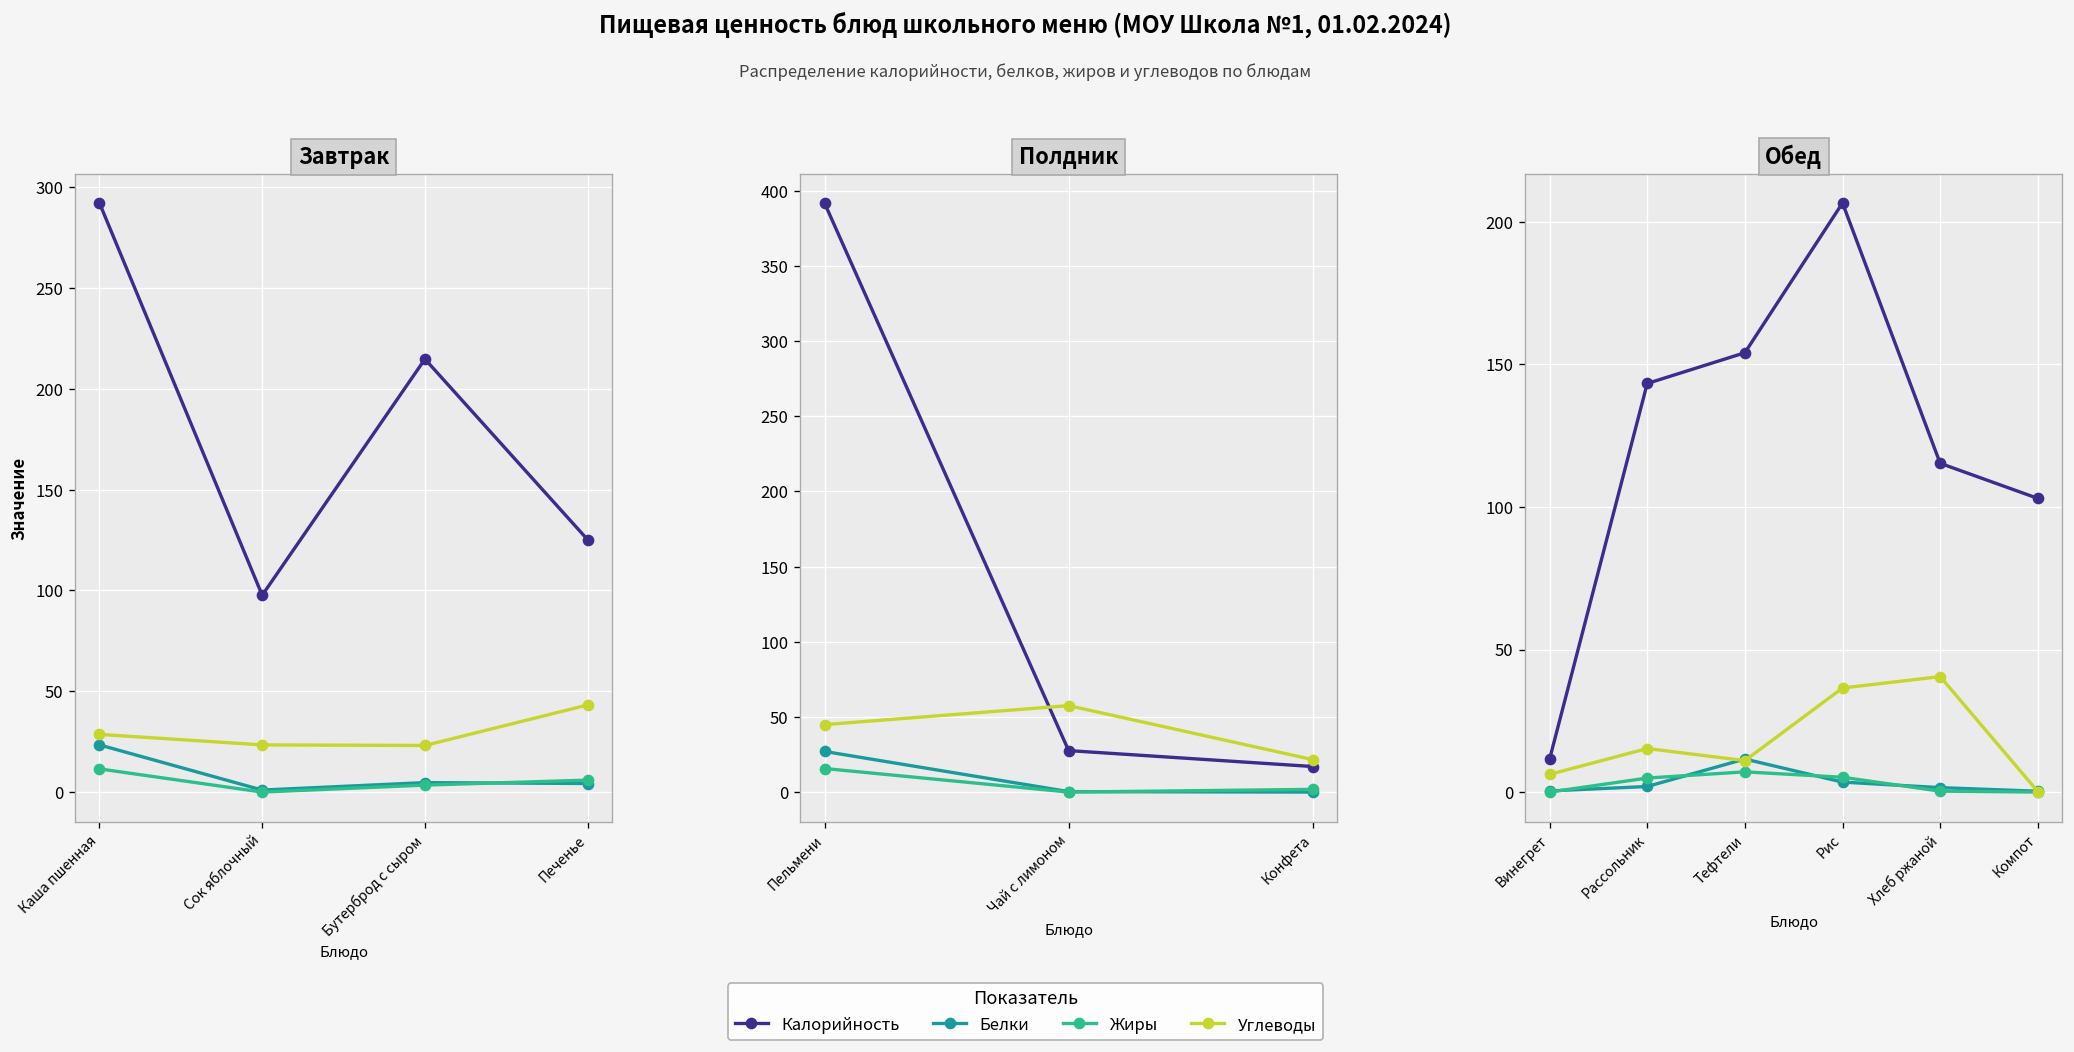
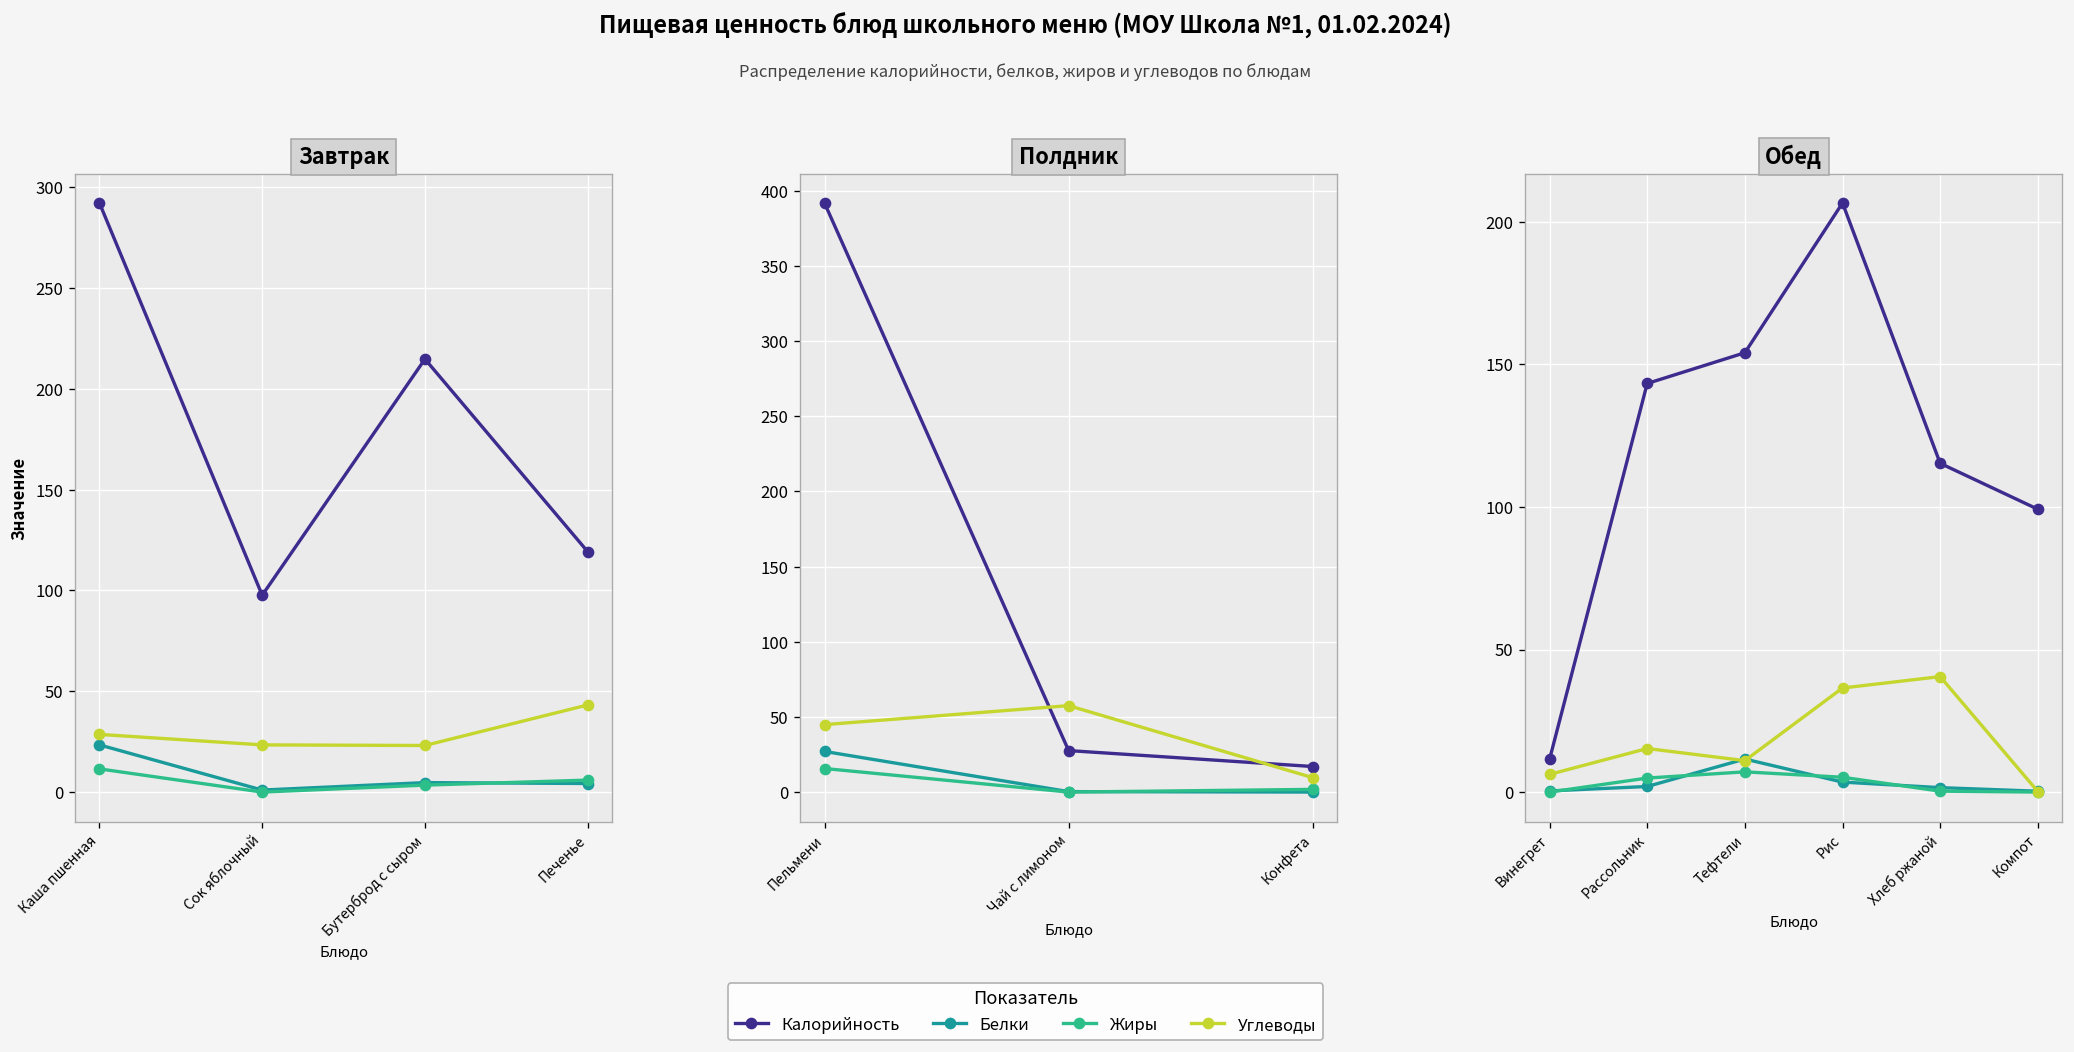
  {
    "Завтрак": {
      "Калорийность": {
        "Каша пшенная": 292,
        "Сок яблочный": 98,
        "Бутерброд с сыром": 215,
-       "Печенье": 125
+       "Печенье": 119
      },
      "Углеводы": {
        "Каша пшенная": 29,
        "Сок яблочный": 23,
        "Бутерброд с сыром": 23,
        "Печенье": 43
      }
    },
    "Полдник": {
      "Калорийность": {
        "Пельмени": 392,
        "Чай с лимоном": 28,
        "Конфета": 17
      },
      "Углеводы": {
        "Пельмени": 45,
        "Чай с лимоном": 58,
-       "Конфета": 22
+       "Конфета": 10
      }
    },
    "Обед": {
      "Калорийность": {
        "Винегрет": 12,
        "Рассольник": 143,
        "Тефтели": 154,
        "Рис": 207,
        "Хлеб ржаной": 115,
-       "Компот": 103
+       "Компот": 99
      },
      "Углеводы": {
        "Винегрет": 6,
        "Рассольник": 15,
        "Рис": 37,
        "Хлеб ржаной": 41
      }
    }
  }
